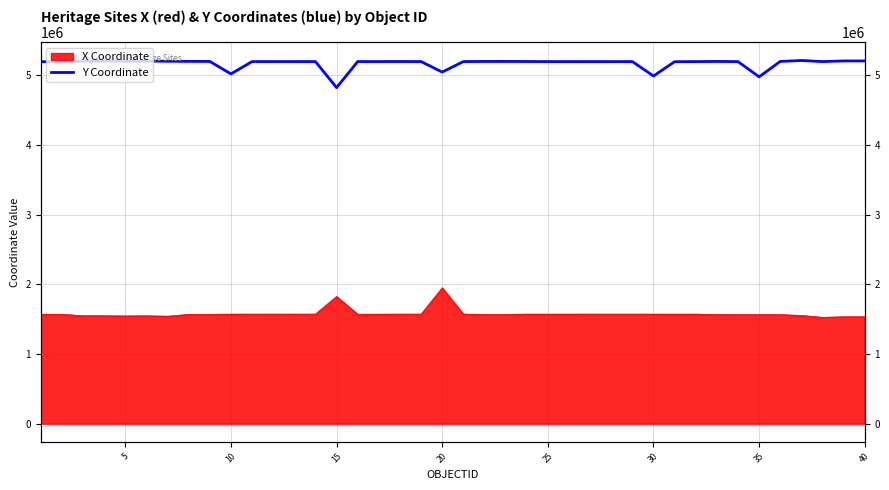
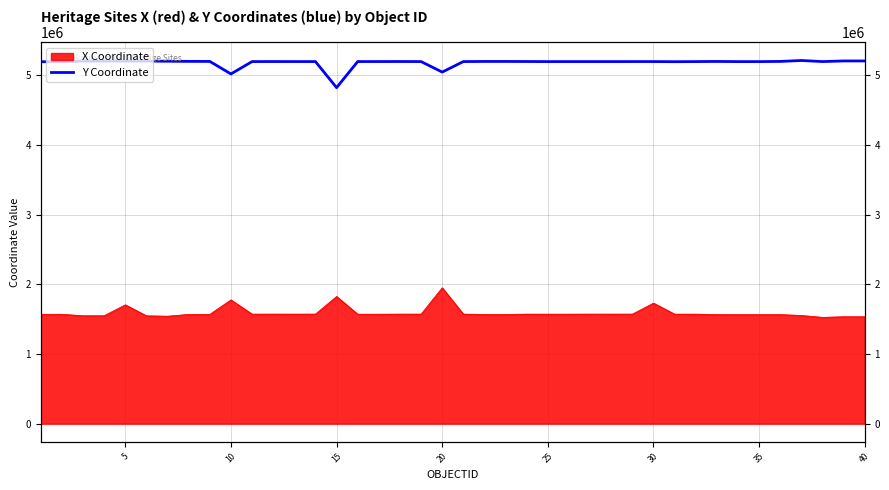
  {
    "X Coordinate": {
-     "5": 1500000,
-     "10": 1600000,
+     "5": 1700000,
+     "10": 1800000,
      "15": 1800000,
      "20": 2000000,
      "25": 1600000,
-     "30": 1600000,
+     "30": 1700000,
      "35": 1600000,
      "40": 1500000
    },
    "Y Coordinate": {
      "10": 5000000,
      "15": 4800000,
      "20": 5000000,
      "25": 5200000,
-     "30": 5000000,
-     "35": 5000000,
+     "30": 5200000,
+     "35": 5200000,
      "40": 5200000
    }
  }
